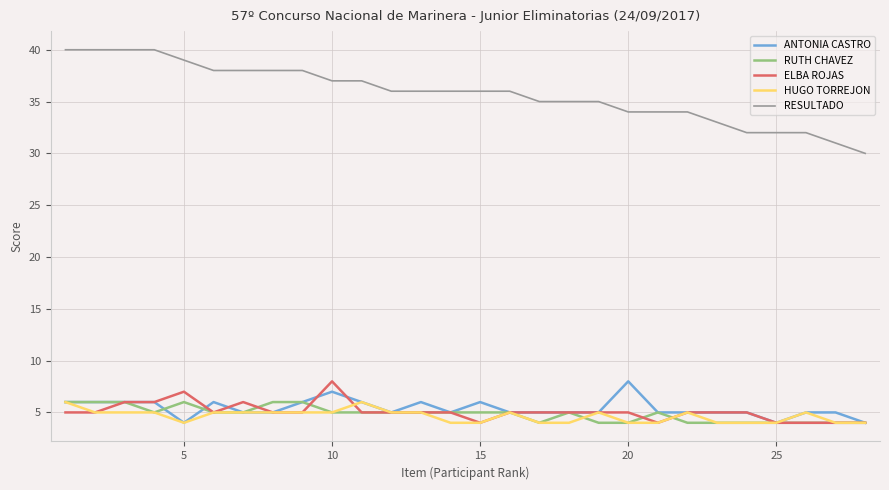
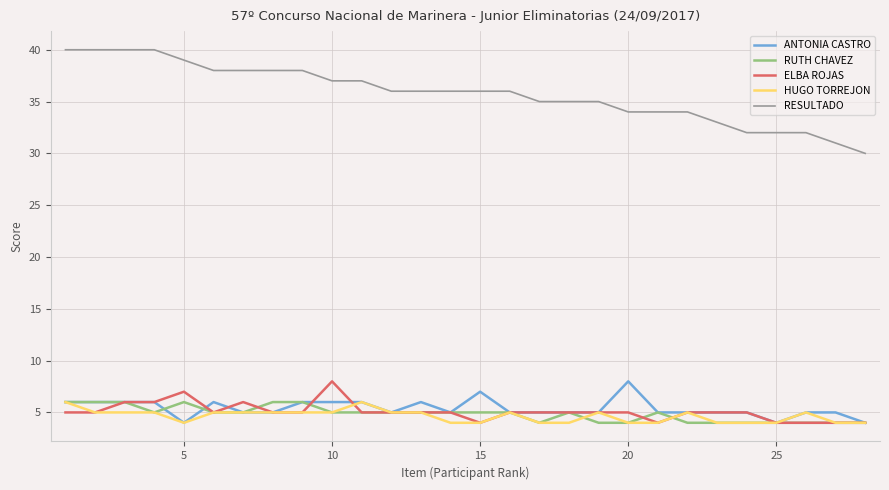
  {
    "ANTONIA CASTRO": {
-     "10": 7,
-     "15": 6,
+     "10": 6,
+     "15": 7,
      "20": 8
    },
    "ELBA ROJAS": {
      "5": 7,
      "10": 8,
      "20": 5
    }
  }
